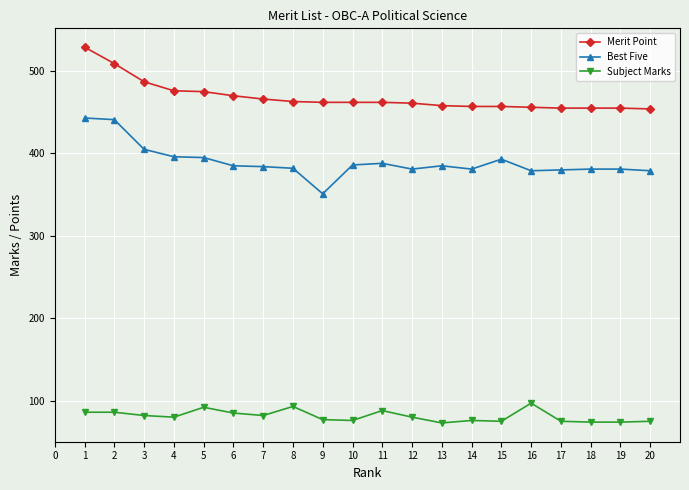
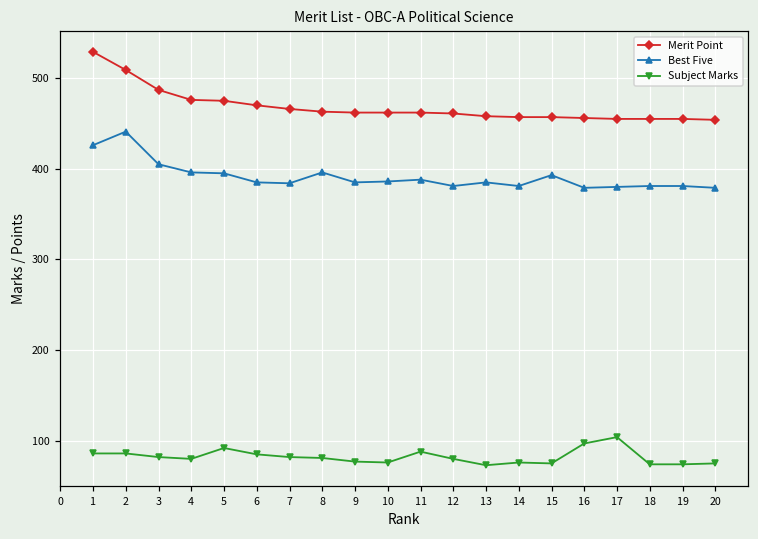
  {
    "Merit Point": {
      "1": 530,
      "2": 510,
      "3": 490,
      "4": 480,
      "5": 480,
      "6": 470,
      "7": 470,
      "8": 460,
      "9": 460,
      "10": 460,
      "11": 460,
      "12": 460,
      "13": 460,
      "14": 460,
      "15": 460,
      "16": 460,
      "17": 460,
      "18": 460,
      "19": 460,
      "20": 450
    },
    "Best Five": {
-     "1": 440,
+     "1": 430,
      "2": 440,
      "3": 410,
      "4": 400,
      "5": 400,
      "6": 390,
      "7": 380,
-     "8": 380,
-     "9": 350,
+     "8": 400,
+     "9": 390,
      "10": 390,
      "11": 390,
      "12": 380,
      "13": 390,
      "14": 380,
      "15": 390,
      "16": 380,
      "17": 380,
      "18": 380,
      "19": 380,
      "20": 380
    },
    "Subject Marks": {
      "1": 90,
      "2": 90,
      "3": 80,
      "4": 80,
      "5": 90,
      "6": 90,
      "7": 80,
-     "8": 90,
+     "8": 80,
      "9": 80,
      "10": 80,
      "11": 90,
      "12": 80,
      "13": 70,
      "14": 80,
      "15": 80,
      "16": 100,
-     "17": 80,
+     "17": 100,
      "18": 70,
      "19": 70,
      "20": 80
    }
  }
